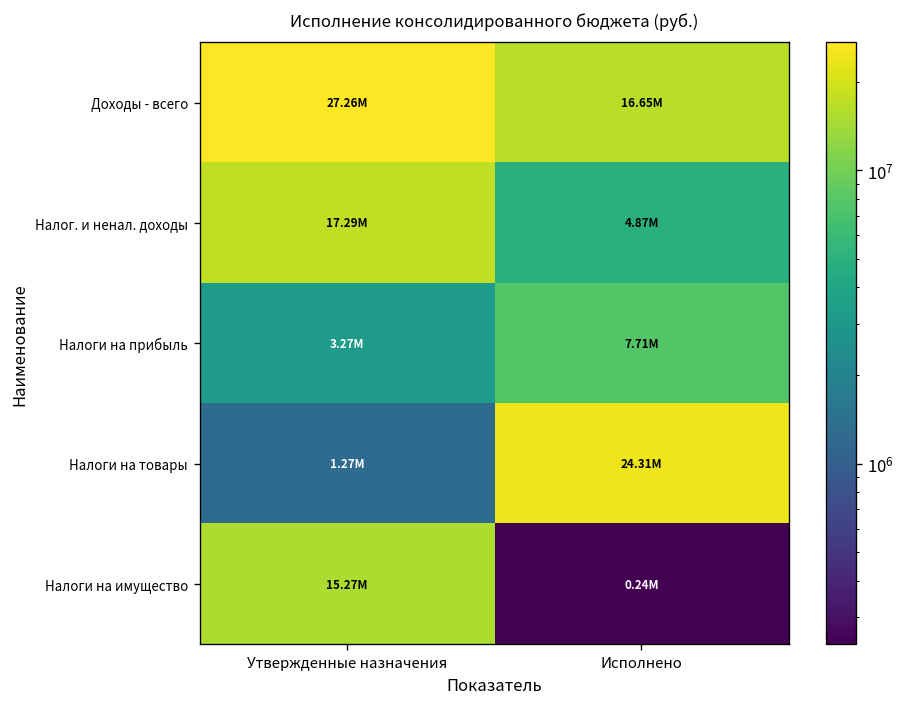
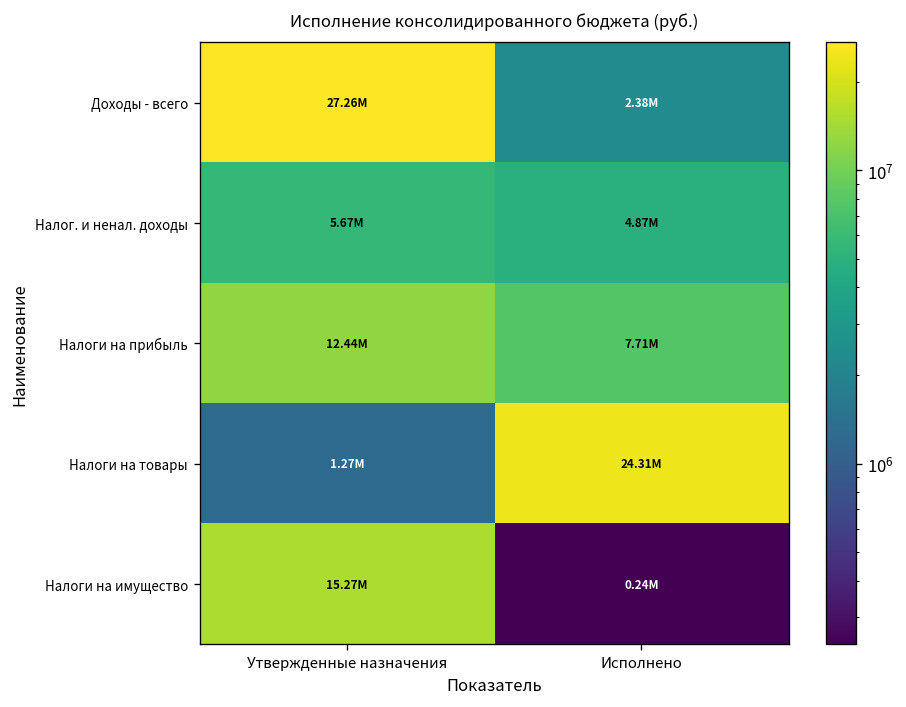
  {
    "Доходы - всего": {
      "Утвержденные назначения": "27.26M",
-     "Исполнено": "16.65M"
+     "Исполнено": "2.38M"
    },
    "Налог. и ненал. доходы": {
-     "Утвержденные назначения": "17.29M",
+     "Утвержденные назначения": "5.67M",
      "Исполнено": "4.87M"
    },
    "Налоги на прибыль": {
-     "Утвержденные назначения": "3.27M",
+     "Утвержденные назначения": "12.44M",
      "Исполнено": "7.71M"
    },
    "Налоги на товары": {
      "Утвержденные назначения": "1.27M",
      "Исполнено": "24.31M"
    },
    "Налоги на имущество": {
      "Утвержденные назначения": "15.27M",
      "Исполнено": "0.24M"
    }
  }
